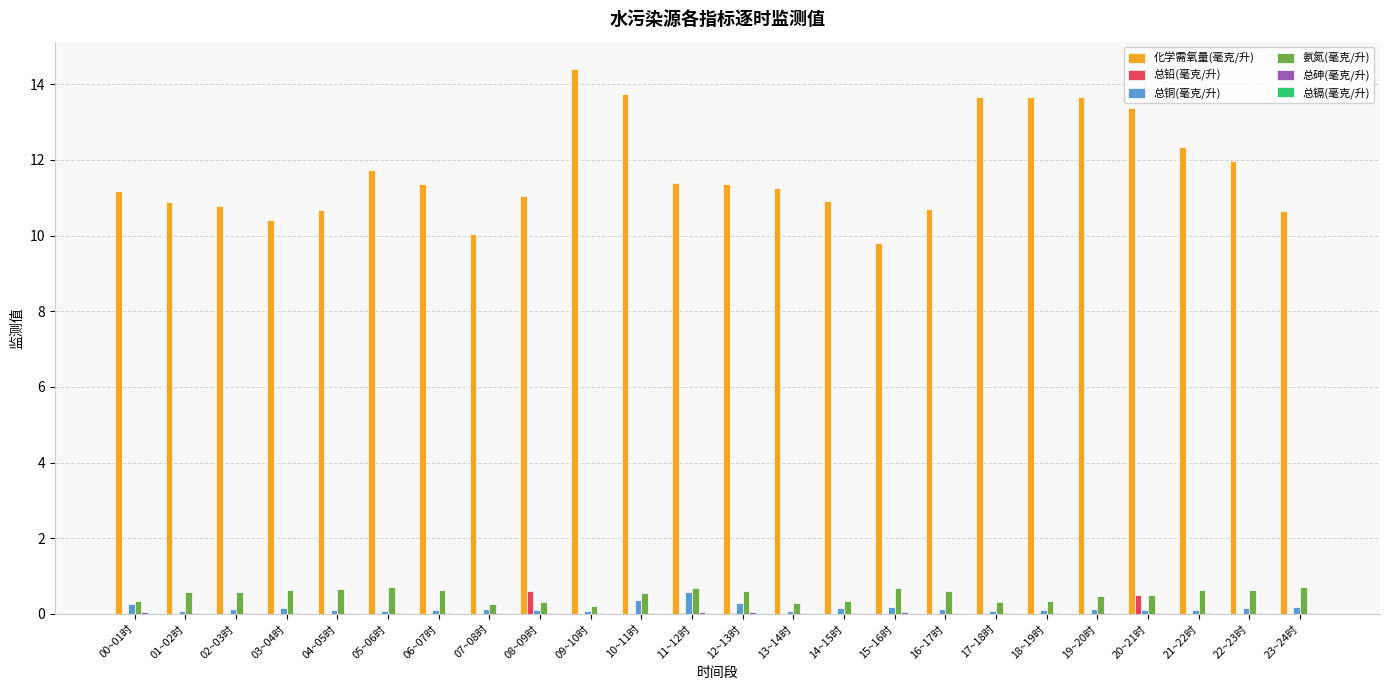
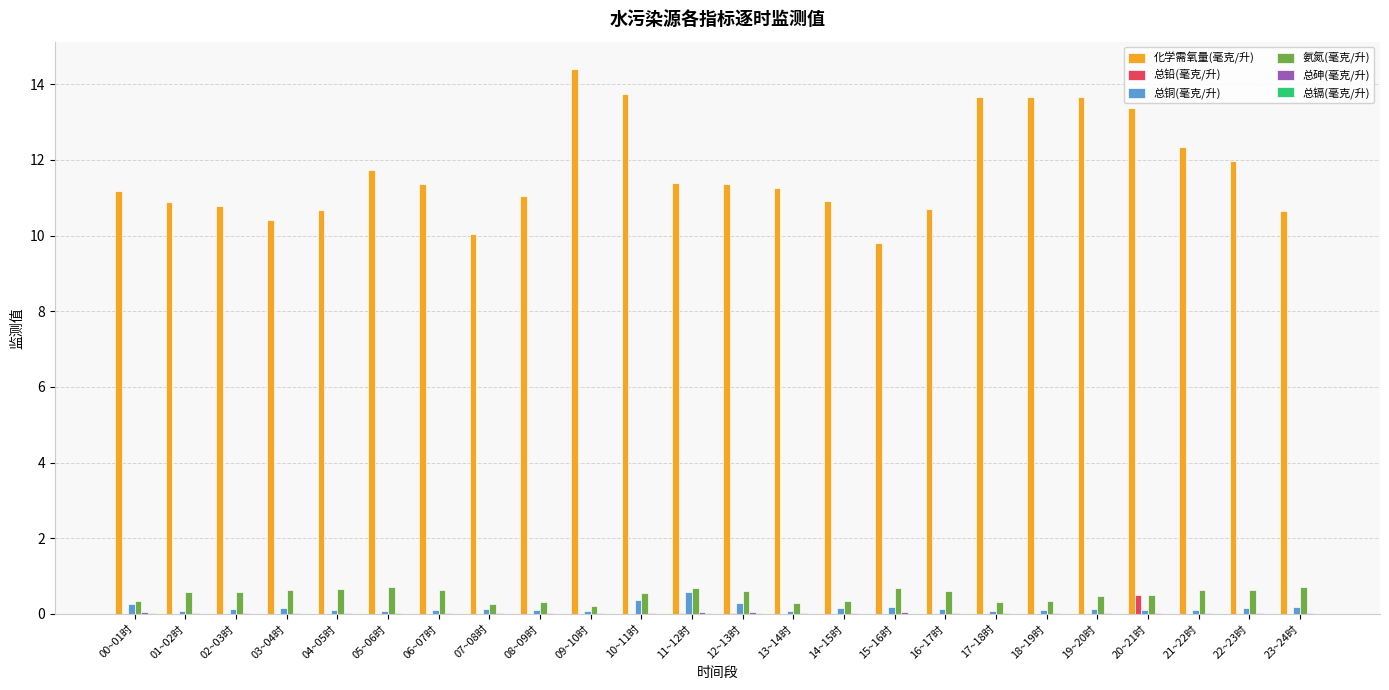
  {
    "化学需氧量(毫克/升)": {
      "00~01时": 11.2,
      "01~02时": 10.9,
      "02~03时": 10.8,
      "03~04时": 10.4,
      "04~05时": 10.7,
      "05~06时": 11.7,
      "06~07时": 11.4,
      "07~08时": 10.0,
      "08~09时": 11.1,
      "09~10时": 14.4,
      "10~11时": 13.8,
      "11~12时": 11.4,
      "12~13时": 11.4,
      "13~14时": 11.3,
      "14~15时": 10.9,
      "15~16时": 9.8,
      "16~17时": 10.7,
      "17~18时": 13.7,
      "18~19时": 13.7,
      "19~20时": 13.7,
      "20~21时": 13.4,
      "21~22时": 12.3,
      "22~23时": 12.0,
      "23~24时": 10.7
    },
    "总铅(毫克/升)": {
-     "08~09时": 0.6,
+     "08~09时": 0.0,
      "20~21时": 0.5
    },
    "总铜(毫克/升)": {
      "00~01时": 0.3,
      "01~02时": 0.1,
      "02~03时": 0.1,
      "03~04时": 0.2,
      "04~05时": 0.1,
      "05~06时": 0.1,
      "06~07时": 0.1,
      "07~08时": 0.1,
      "08~09时": 0.1,
      "09~10时": 0.1,
      "10~11时": 0.4,
      "11~12时": 0.6,
      "12~13时": 0.3,
      "13~14时": 0.1,
      "14~15时": 0.1,
      "15~16时": 0.2,
      "16~17时": 0.1,
      "17~18时": 0.1,
      "18~19时": 0.1,
      "19~20时": 0.1,
      "20~21时": 0.1,
      "21~22时": 0.1,
      "22~23时": 0.1,
      "23~24时": 0.2
    },
    "氨氮(毫克/升)": {
      "00~01时": 0.3,
      "01~02时": 0.6,
      "02~03时": 0.6,
      "03~04时": 0.6,
      "04~05时": 0.6,
      "05~06时": 0.7,
      "06~07时": 0.6,
      "07~08时": 0.3,
      "08~09时": 0.3,
      "09~10时": 0.2,
      "10~11时": 0.6,
      "11~12时": 0.7,
      "12~13时": 0.6,
      "13~14时": 0.3,
      "14~15时": 0.3,
      "15~16时": 0.7,
      "16~17时": 0.6,
      "17~18时": 0.3,
      "18~19时": 0.3,
      "19~20时": 0.5,
      "20~21时": 0.5,
      "21~22时": 0.6,
      "22~23时": 0.6,
      "23~24时": 0.7
    }
  }
